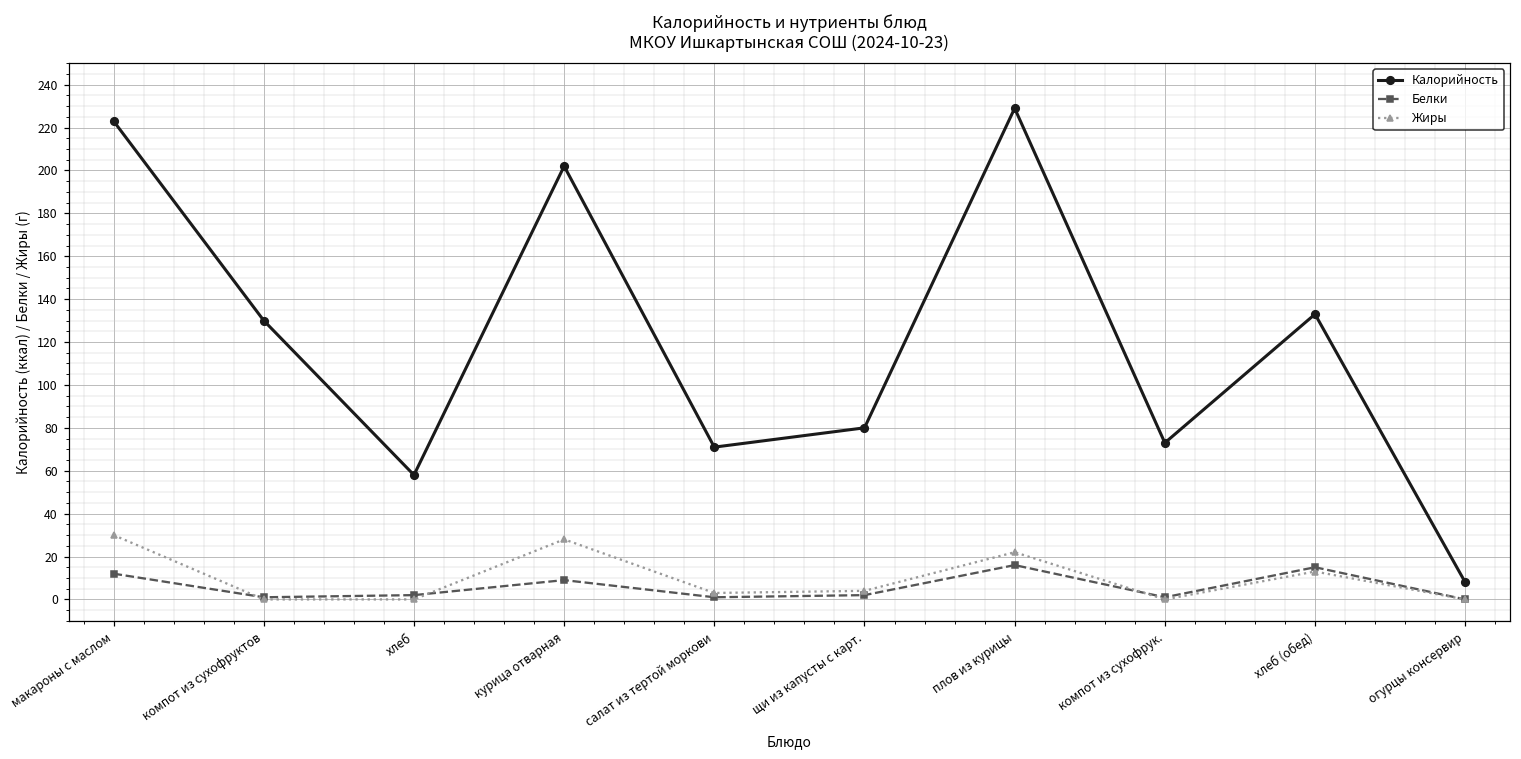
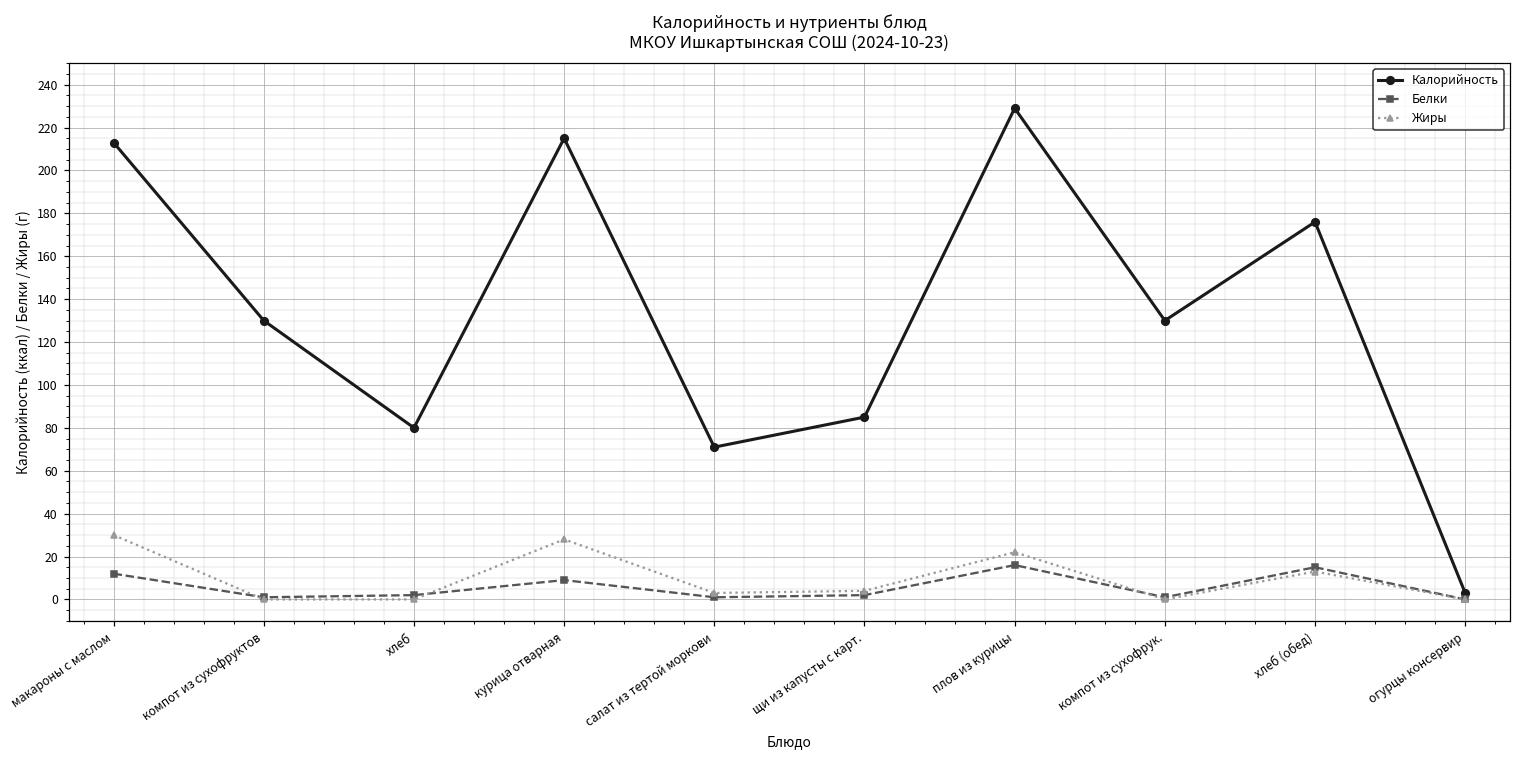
  {
    "Калорийность": {
-     "макароны с маслом": 223,
+     "макароны с маслом": 213,
      "компот из сухофруктов": 130,
-     "хлеб": 58,
-     "курица отварная": 202,
+     "хлеб": 80,
+     "курица отварная": 215,
      "салат из тертой моркови": 71,
-     "щи из капусты с карт.": 80,
+     "щи из капусты с карт.": 85,
      "плов из курицы": 229,
-     "компот из сухофрук.": 73,
-     "хлеб (обед)": 133,
-     "огурцы консервир": 8
+     "компот из сухофрук.": 130,
+     "хлеб (обед)": 176,
+     "огурцы консервир": 3
    },
    "Белки": {
      "макароны с маслом": 12,
      "хлеб": 2,
      "курица отварная": 9,
      "салат из тертой моркови": 1,
      "щи из капусты с карт.": 2,
      "плов из курицы": 16,
      "хлеб (обед)": 15
    },
    "Жиры": {
      "макароны с маслом": 30,
      "хлеб": 0,
      "курица отварная": 28,
      "салат из тертой моркови": 3,
      "щи из капусты с карт.": 4,
      "плов из курицы": 22,
      "хлеб (обед)": 13
    }
  }
